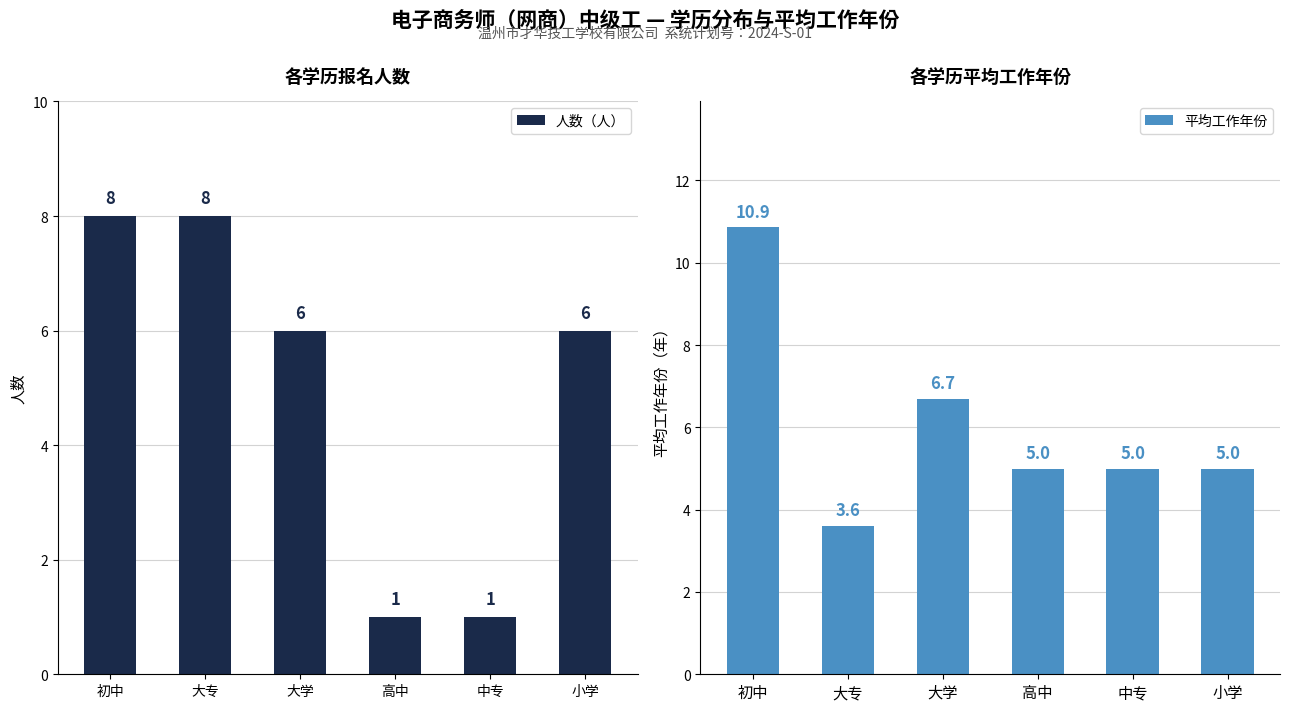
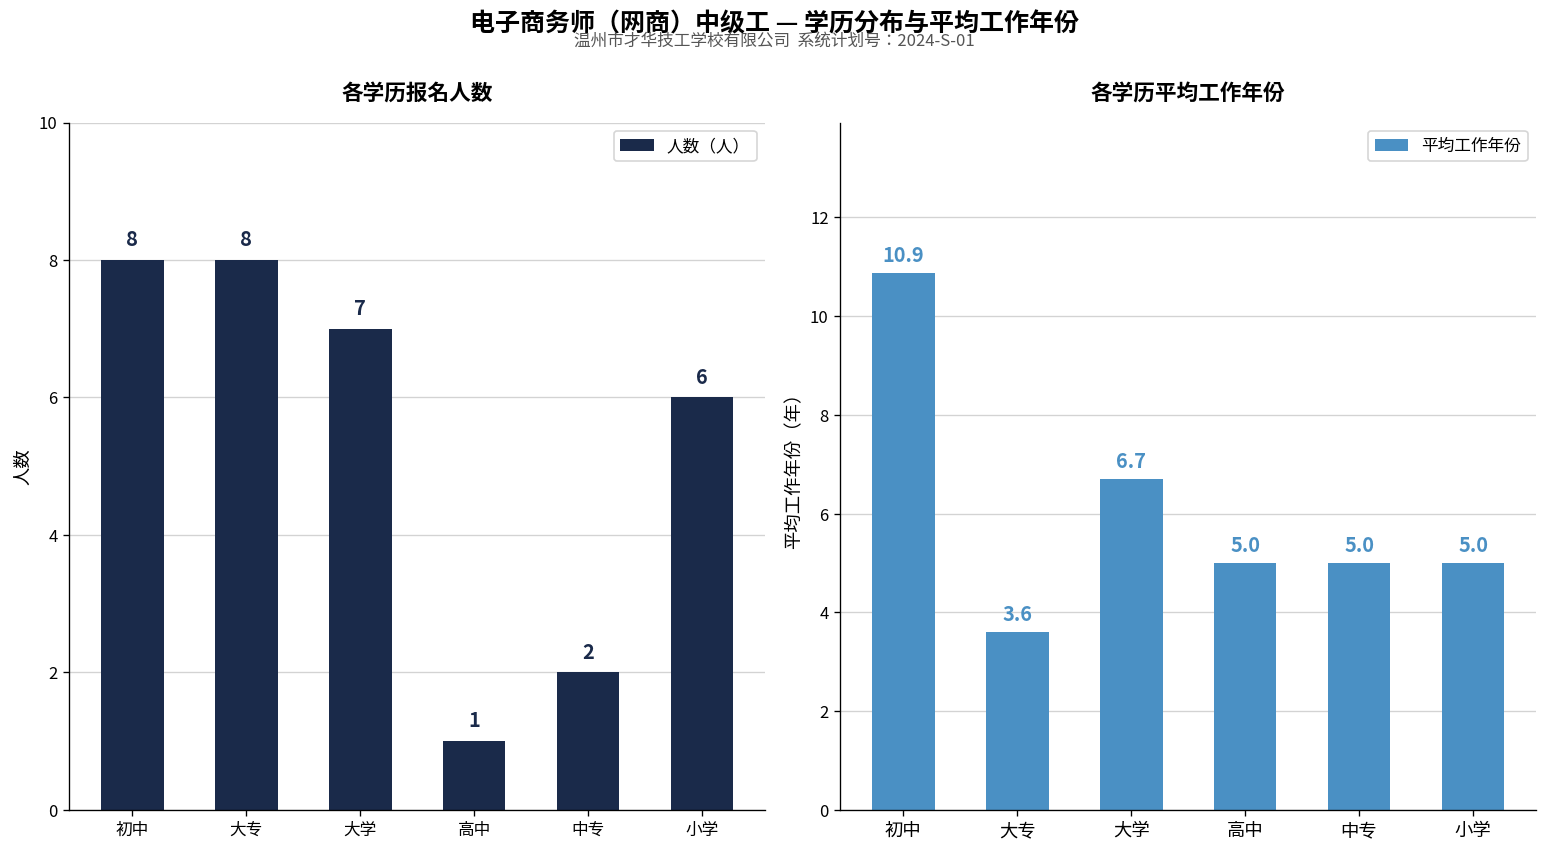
  {
    "各学历报名人数": {
      "初中": 8,
      "大专": 8,
-     "大学": 6,
+     "大学": 7,
      "高中": 1,
-     "中专": 1,
+     "中专": 2,
      "小学": 6
    },
    "各学历平均工作年份": {
      "初中": 10.9,
      "大专": 3.6,
      "大学": 6.7,
      "高中": 5.0,
      "中专": 5.0,
      "小学": 5.0
    }
  }
